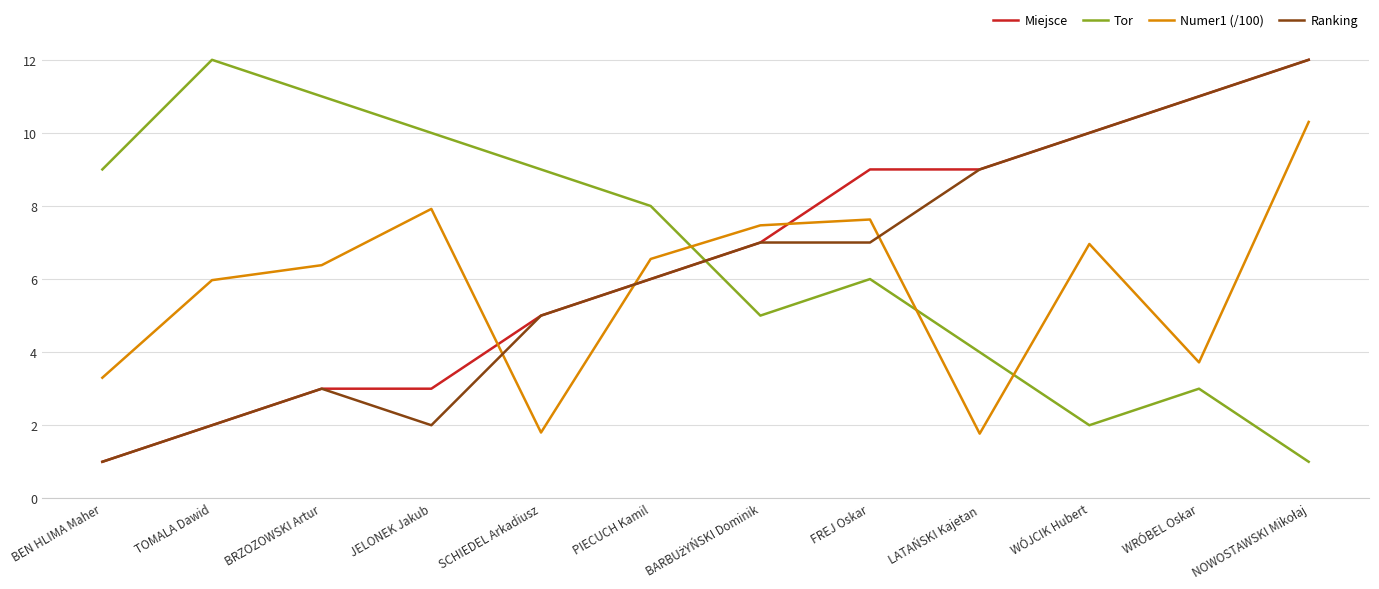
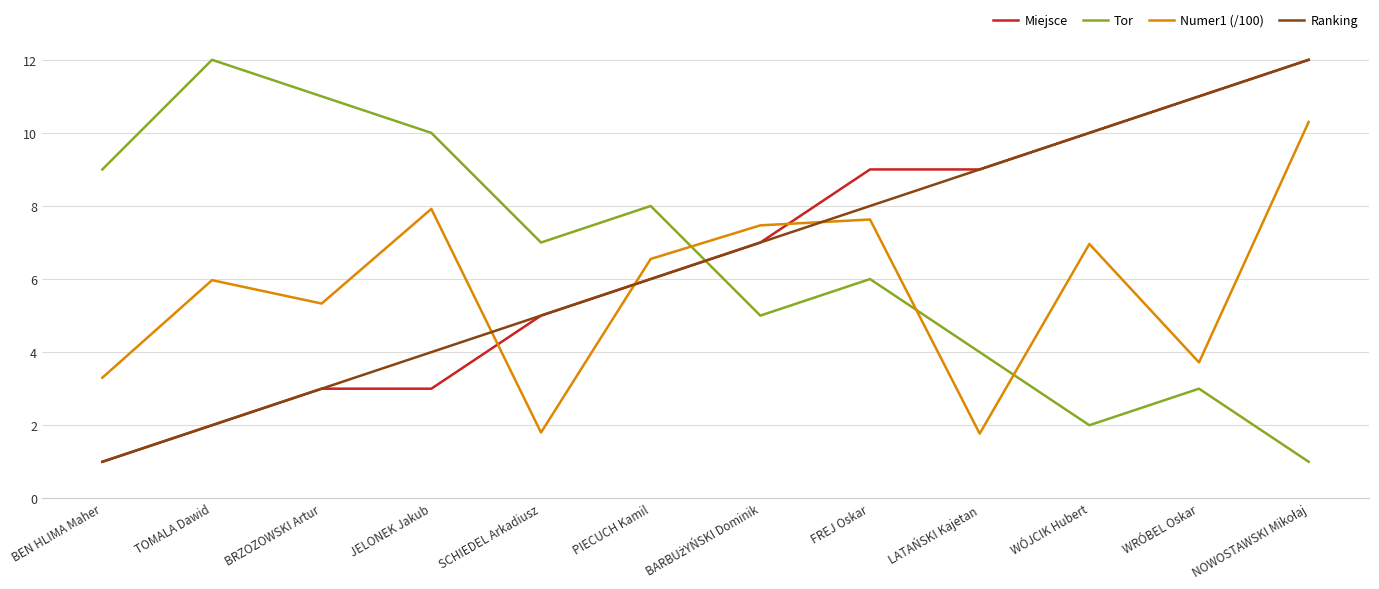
  {
    "Miejsce": {
      "JELONEK Jakub": 3.0,
      "FREJ Oskar": 9.0
    },
    "Tor": {
      "BEN HLIMA Maher": 9,
      "TOMALA Dawid": 12,
      "BRZOZOWSKI Artur": 11,
      "JELONEK Jakub": 10,
-     "SCHIEDEL Arkadiusz": 9,
+     "SCHIEDEL Arkadiusz": 7,
      "PIECUCH Kamil": 8,
      "BARBUżYŃSKI Dominik": 5,
      "FREJ Oskar": 6,
      "LATAŃSKI Kajetan": 4,
      "WÓJCIK Hubert": 2,
      "WRÓBEL Oskar": 3,
      "NOWOSTAWSKI Mikołaj": 1
    },
    "Numer1 (/100)": {
      "BEN HLIMA Maher": 3.3,
      "TOMALA Dawid": 6.0,
-     "BRZOZOWSKI Artur": 6.4,
+     "BRZOZOWSKI Artur": 5.3,
      "JELONEK Jakub": 7.9,
      "SCHIEDEL Arkadiusz": 1.8,
      "PIECUCH Kamil": 6.6,
      "BARBUżYŃSKI Dominik": 7.5,
      "FREJ Oskar": 7.6,
      "LATAŃSKI Kajetan": 1.8,
      "WÓJCIK Hubert": 7.0,
      "WRÓBEL Oskar": 3.7,
      "NOWOSTAWSKI Mikołaj": 10.3
    },
    "Ranking": {
-     "JELONEK Jakub": 2,
-     "FREJ Oskar": 7
+     "JELONEK Jakub": 4,
+     "FREJ Oskar": 8
    }
  }
